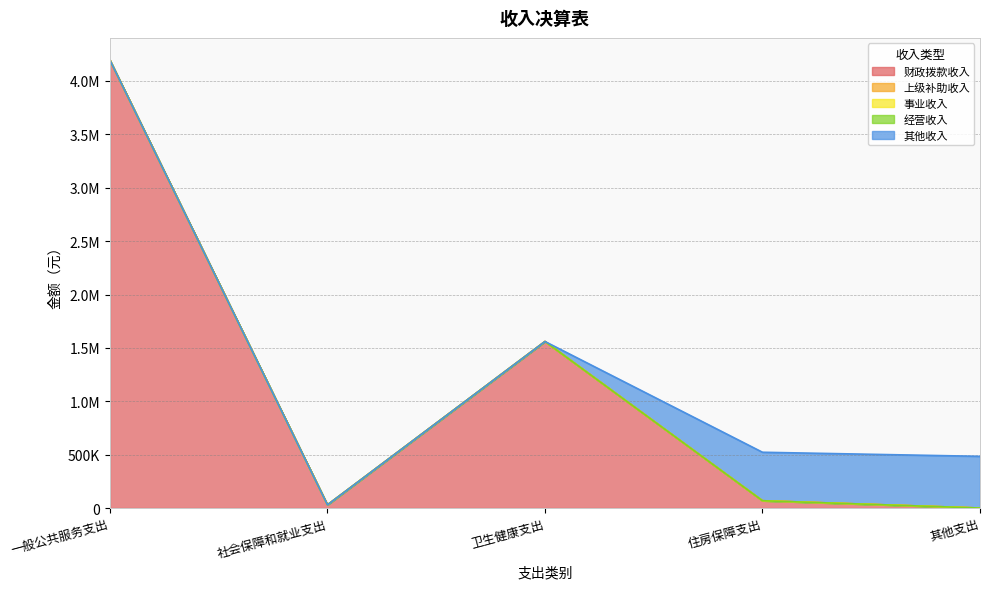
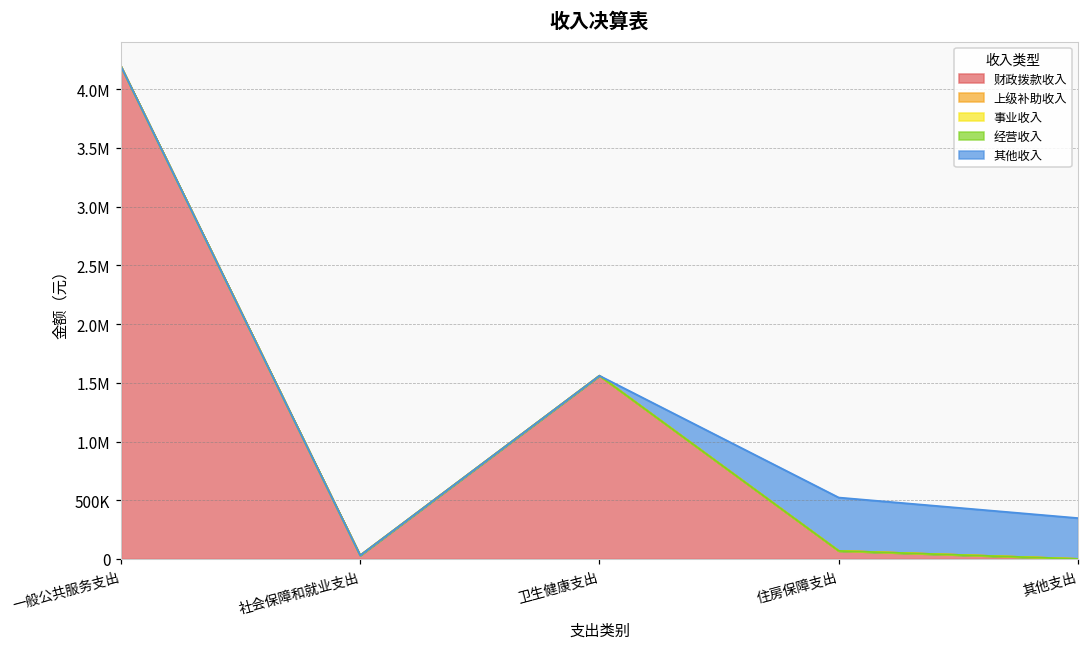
  {
    "经营收入": {
      "住房保障支出": 70000,
      "其他支出": 0
    },
    "其他收入": {
      "住房保障支出": 450000,
-     "其他支出": 480000
+     "其他支出": 350000
    }
  }
